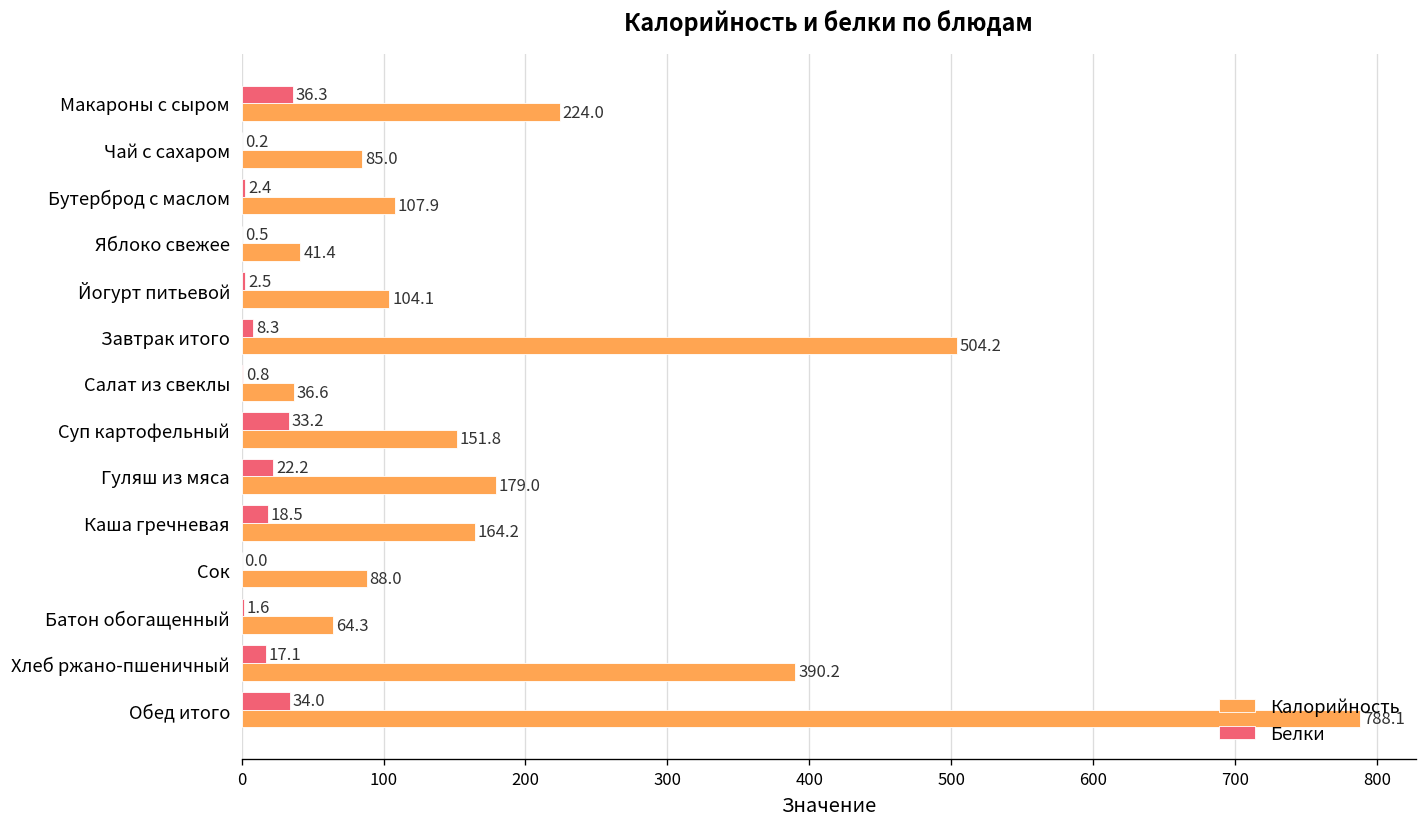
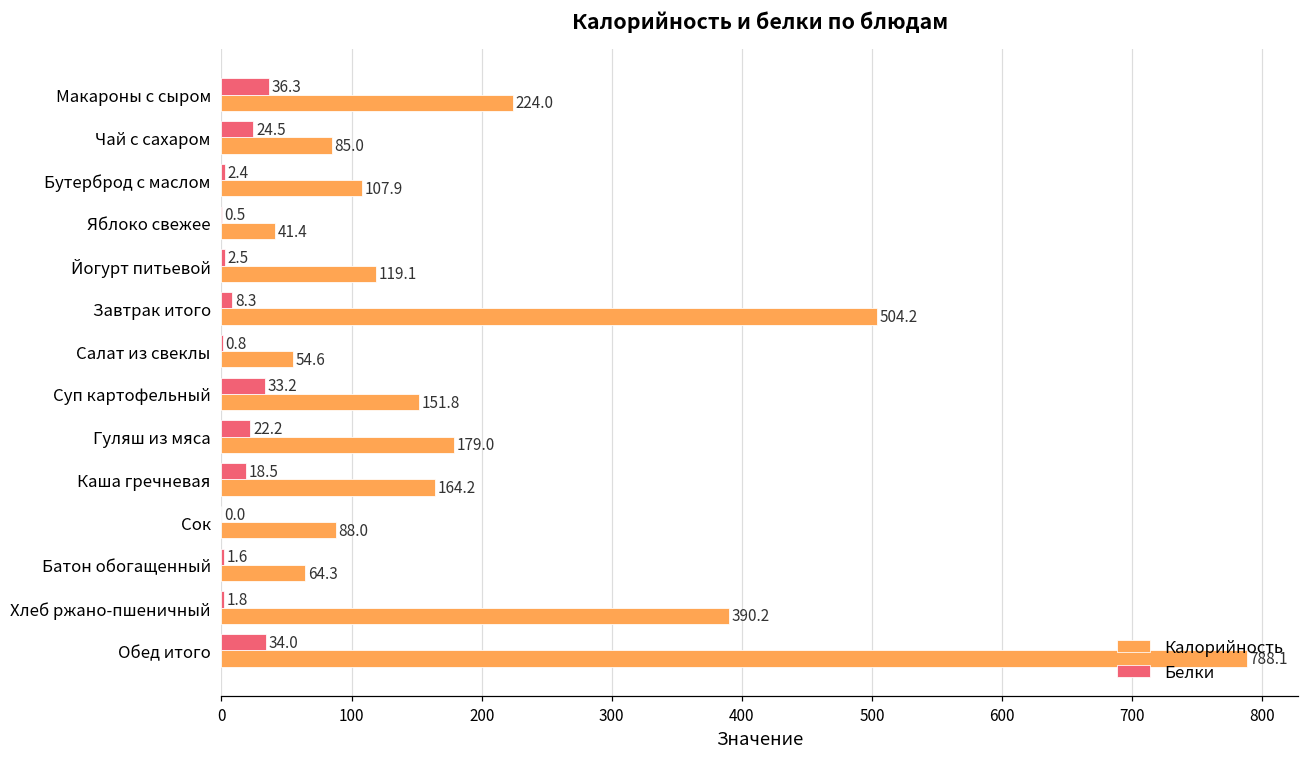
  {
    "Калорийность": {
      "Макароны с сыром": 224.0,
      "Чай с сахаром": 85.0,
      "Бутерброд с маслом": 107.9,
      "Яблоко свежее": 41.4,
-     "Йогурт питьевой": 104.1,
+     "Йогурт питьевой": 119.1,
      "Завтрак итого": 504.2,
-     "Салат из свеклы": 36.6,
+     "Салат из свеклы": 54.6,
      "Суп картофельный": 151.8,
      "Гуляш из мяса": 179.0,
      "Каша гречневая": 164.2,
      "Сок": 88.0,
      "Батон обогащенный": 64.3,
      "Хлеб ржано-пшеничный": 390.2,
      "Обед итого": 788.1
    },
    "Белки": {
      "Макароны с сыром": 36.3,
-     "Чай с сахаром": 0.2,
+     "Чай с сахаром": 24.5,
      "Бутерброд с маслом": 2.4,
      "Яблоко свежее": 0.5,
      "Йогурт питьевой": 2.5,
      "Завтрак итого": 8.3,
      "Салат из свеклы": 0.8,
      "Суп картофельный": 33.2,
      "Гуляш из мяса": 22.2,
      "Каша гречневая": 18.5,
      "Сок": 0.0,
      "Батон обогащенный": 1.6,
-     "Хлеб ржано-пшеничный": 17.1,
+     "Хлеб ржано-пшеничный": 1.8,
      "Обед итого": 34.0
    }
  }
